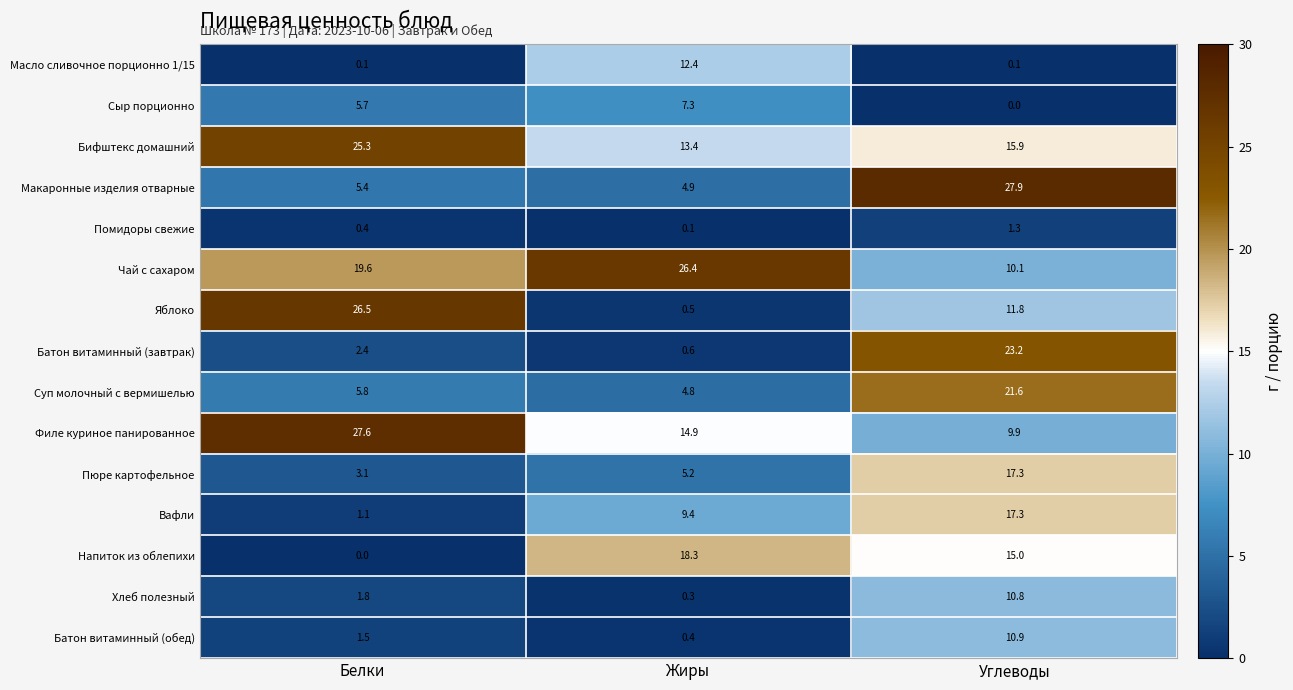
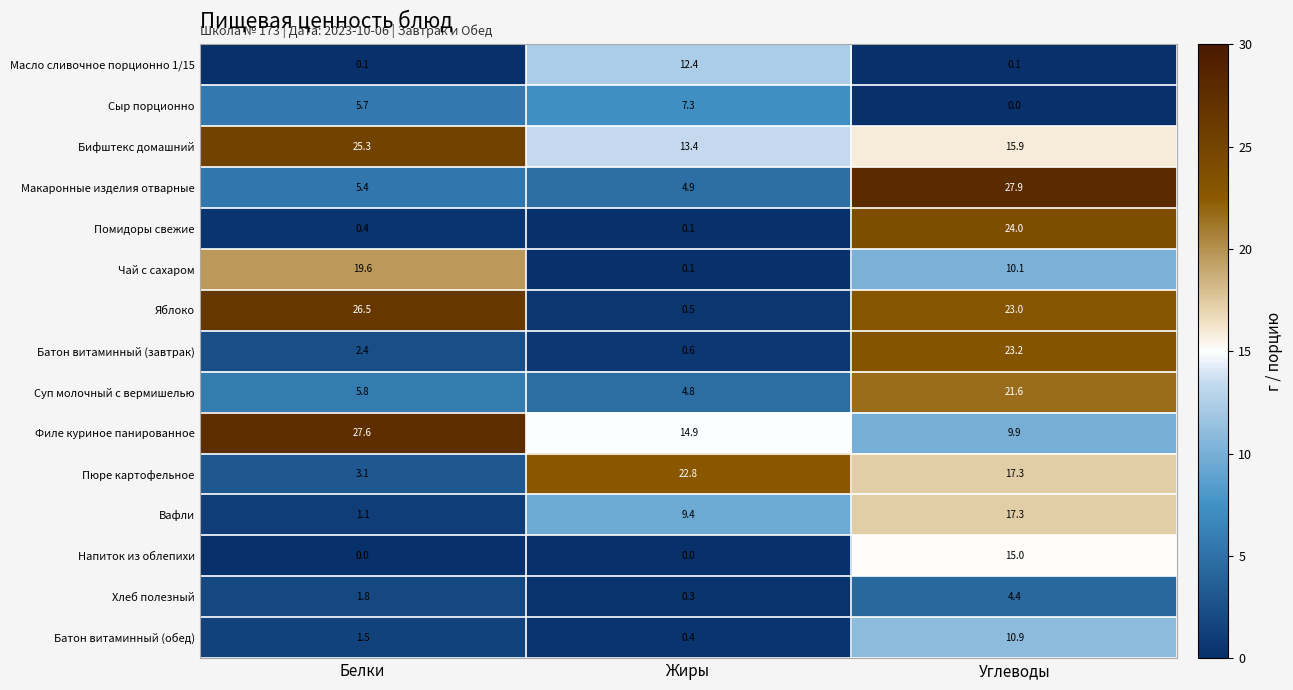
  {
    "Масло сливочное порционно 1/15": {
      "Белки": 0.1,
      "Жиры": 12.4,
      "Углеводы": 0.1
    },
    "Сыр порционно": {
      "Белки": 5.7,
      "Жиры": 7.3,
      "Углеводы": 0.0
    },
    "Бифштекс домашний": {
      "Белки": 25.3,
      "Жиры": 13.4,
      "Углеводы": 15.9
    },
    "Макаронные изделия отварные": {
      "Белки": 5.4,
      "Жиры": 4.9,
      "Углеводы": 27.9
    },
    "Помидоры свежие": {
      "Белки": 0.4,
      "Жиры": 0.1,
-     "Углеводы": 1.3
+     "Углеводы": 24.0
    },
    "Чай с сахаром": {
      "Белки": 19.6,
-     "Жиры": 26.4,
+     "Жиры": 0.1,
      "Углеводы": 10.1
    },
    "Яблоко": {
      "Белки": 26.5,
      "Жиры": 0.5,
-     "Углеводы": 11.8
+     "Углеводы": 23.0
    },
    "Батон витаминный (завтрак)": {
      "Белки": 2.4,
      "Жиры": 0.6,
      "Углеводы": 23.2
    },
    "Суп молочный с вермишелью": {
      "Белки": 5.8,
      "Жиры": 4.8,
      "Углеводы": 21.6
    },
    "Филе куриное панированное": {
      "Белки": 27.6,
      "Жиры": 14.9,
      "Углеводы": 9.9
    },
    "Пюре картофельное": {
      "Белки": 3.1,
-     "Жиры": 5.2,
+     "Жиры": 22.8,
      "Углеводы": 17.3
    },
    "Вафли": {
      "Белки": 1.1,
      "Жиры": 9.4,
      "Углеводы": 17.3
    },
    "Напиток из облепихи": {
      "Белки": 0.0,
-     "Жиры": 18.3,
+     "Жиры": 0.0,
      "Углеводы": 15.0
    },
    "Хлеб полезный": {
      "Белки": 1.8,
      "Жиры": 0.3,
-     "Углеводы": 10.8
+     "Углеводы": 4.4
    },
    "Батон витаминный (обед)": {
      "Белки": 1.5,
      "Жиры": 0.4,
      "Углеводы": 10.9
    }
  }
